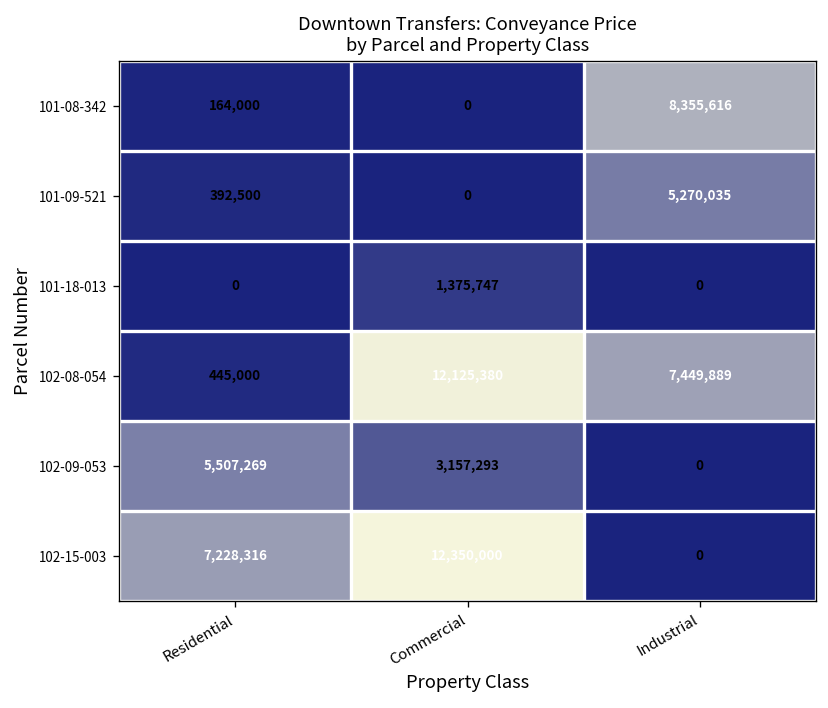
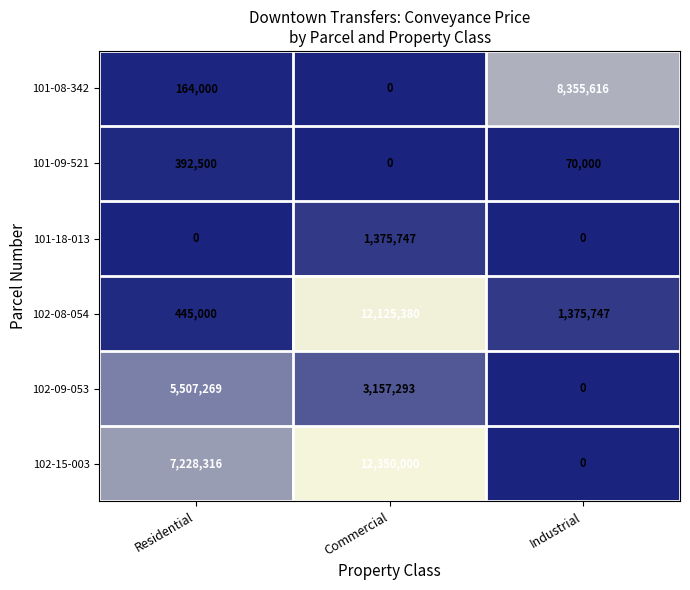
  {
    "101-08-342": {
      "Residential": "164,000",
      "Commercial": "0",
      "Industrial": "8,355,616"
    },
    "101-09-521": {
      "Residential": "392,500",
      "Commercial": "0",
-     "Industrial": "5,270,035"
+     "Industrial": "70,000"
    },
    "101-18-013": {
      "Residential": "0",
      "Commercial": "1,375,747",
      "Industrial": "0"
    },
    "102-08-054": {
      "Residential": "445,000",
-     "Industrial": "7,449,889"
+     "Industrial": "1,375,747"
    },
    "102-09-053": {
      "Residential": "5,507,269",
      "Commercial": "3,157,293",
      "Industrial": "0"
    },
    "102-15-003": {
      "Residential": "7,228,316",
      "Industrial": "0"
    }
  }
